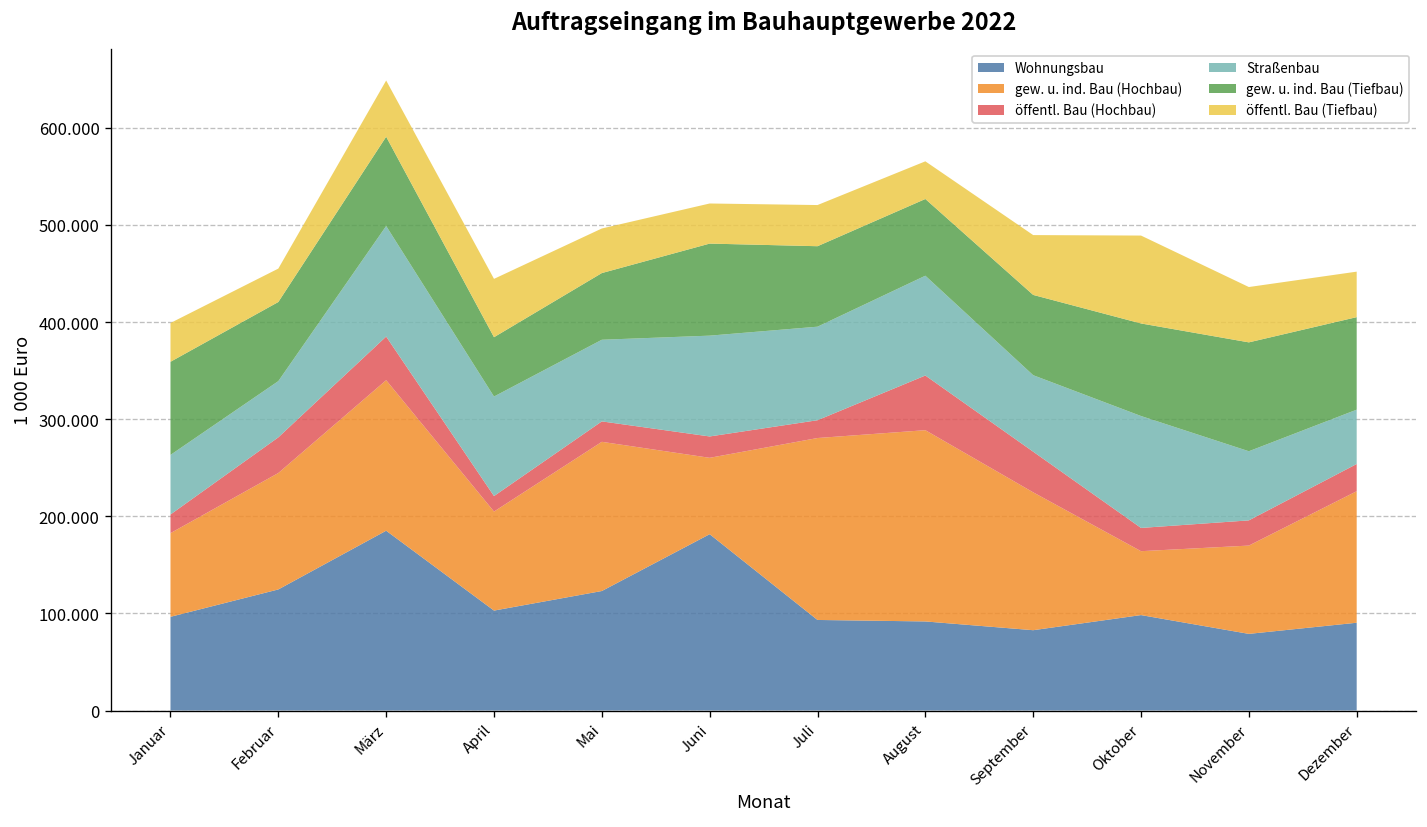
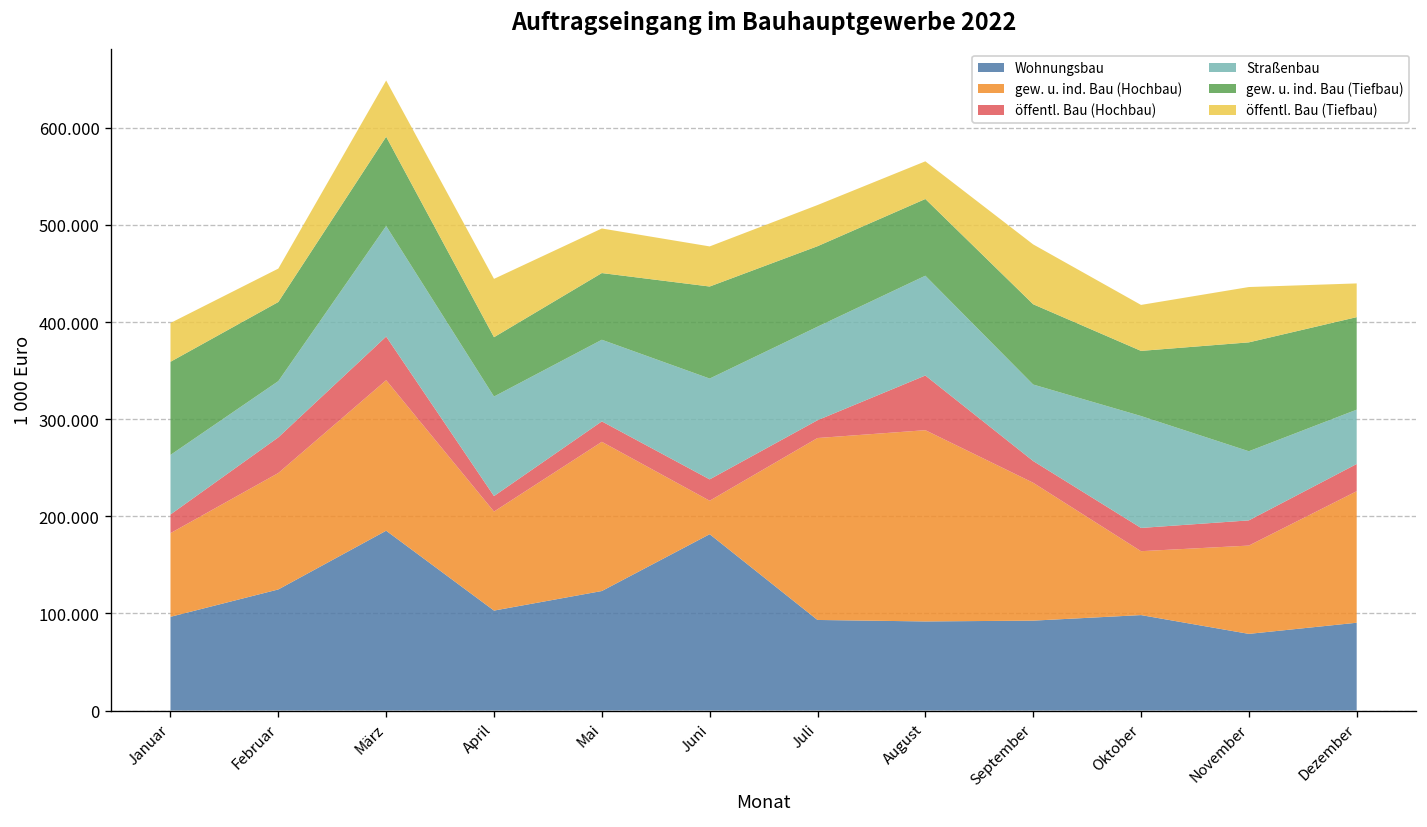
  {
    "Wohnungsbau": {
      "Januar": 100,
      "Februar": 120,
      "März": 190,
      "April": 100,
      "Mai": 120,
      "Juni": 180,
      "Juli": 90,
      "August": 90,
-     "September": 80,
+     "September": 90,
      "Oktober": 100,
      "November": 80,
      "Dezember": 90
    },
    "gew. u. ind. Bau (Hochbau)": {
      "Januar": 90,
      "Februar": 120,
      "März": 150,
      "April": 100,
      "Mai": 150,
-     "Juni": 80,
+     "Juni": 30,
      "Juli": 190,
      "August": 200,
      "September": 140,
      "Oktober": 70,
      "November": 90,
      "Dezember": 140
    },
    "öffentl. Bau (Hochbau)": {
      "Januar": 20,
      "Februar": 40,
      "März": 40,
      "April": 20,
      "Mai": 20,
      "Juni": 20,
      "Juli": 20,
      "August": 60,
-     "September": 40,
+     "September": 20,
      "Oktober": 20,
      "November": 30,
      "Dezember": 30
    },
    "Straßenbau": {
      "Januar": 60,
      "Februar": 60,
      "März": 110,
      "April": 100,
      "Mai": 80,
      "Juni": 100,
      "Juli": 100,
      "August": 100,
      "September": 80,
      "Oktober": 120,
      "November": 70,
      "Dezember": 60
    },
    "gew. u. ind. Bau (Tiefbau)": {
      "Januar": 100,
      "Februar": 80,
      "März": 90,
      "April": 60,
      "Mai": 70,
      "Juni": 90,
      "Juli": 80,
      "August": 80,
      "September": 80,
-     "Oktober": 100,
+     "Oktober": 70,
      "November": 110,
      "Dezember": 100
    },
    "öffentl. Bau (Tiefbau)": {
      "Januar": 40,
      "Februar": 30,
      "März": 60,
      "April": 60,
      "Mai": 50,
      "Juni": 40,
      "Juli": 40,
      "August": 40,
      "September": 60,
-     "Oktober": 90,
+     "Oktober": 50,
      "November": 60,
-     "Dezember": 50
+     "Dezember": 30
    }
  }
